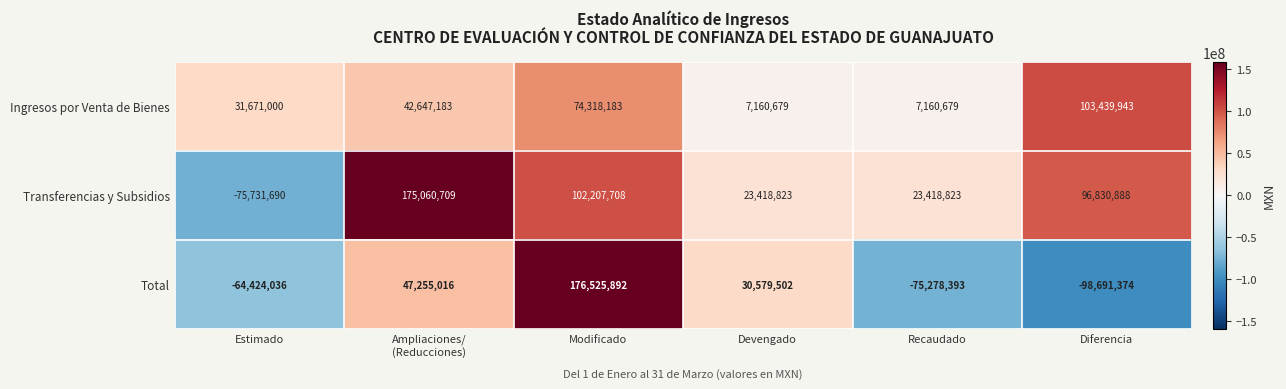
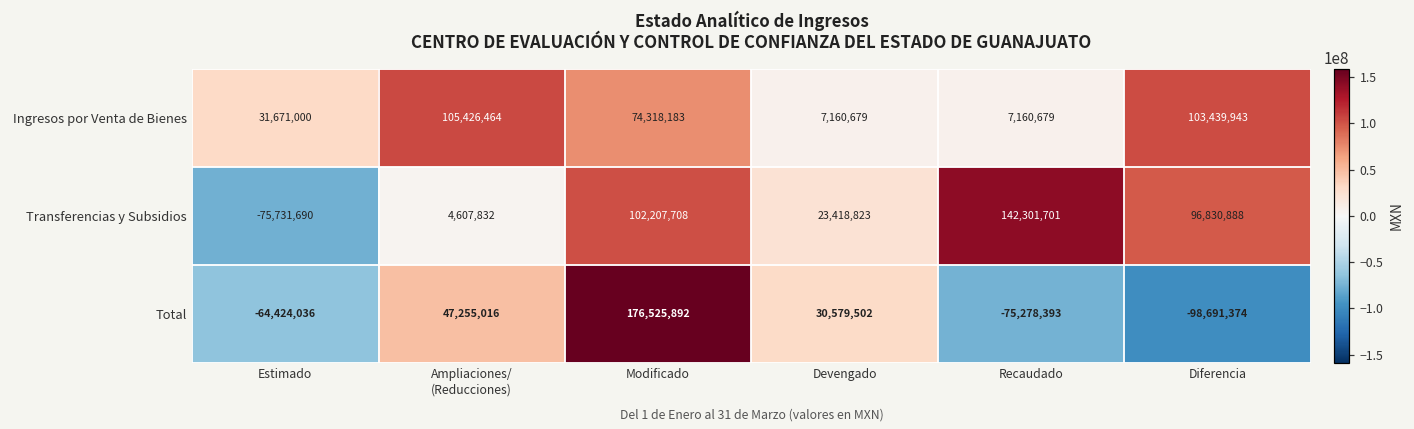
  {
    "Ingresos por Venta de Bienes": {
      "Estimado": "31,671,000",
-     "Ampliaciones/ (Reducciones)": "42,647,183",
+     "Ampliaciones/ (Reducciones)": "105,426,464",
      "Modificado": "74,318,183",
      "Devengado": "7,160,679",
      "Recaudado": "7,160,679",
      "Diferencia": "103,439,943"
    },
    "Transferencias y Subsidios": {
      "Estimado": "-75,731,690",
-     "Ampliaciones/ (Reducciones)": "175,060,709",
+     "Ampliaciones/ (Reducciones)": "4,607,832",
      "Modificado": "102,207,708",
      "Devengado": "23,418,823",
-     "Recaudado": "23,418,823",
+     "Recaudado": "142,301,701",
      "Diferencia": "96,830,888"
    },
    "Total": {
      "Estimado": "-64,424,036",
      "Ampliaciones/ (Reducciones)": "47,255,016",
      "Modificado": "176,525,892",
      "Devengado": "30,579,502",
      "Recaudado": "-75,278,393",
      "Diferencia": "-98,691,374"
    }
  }
